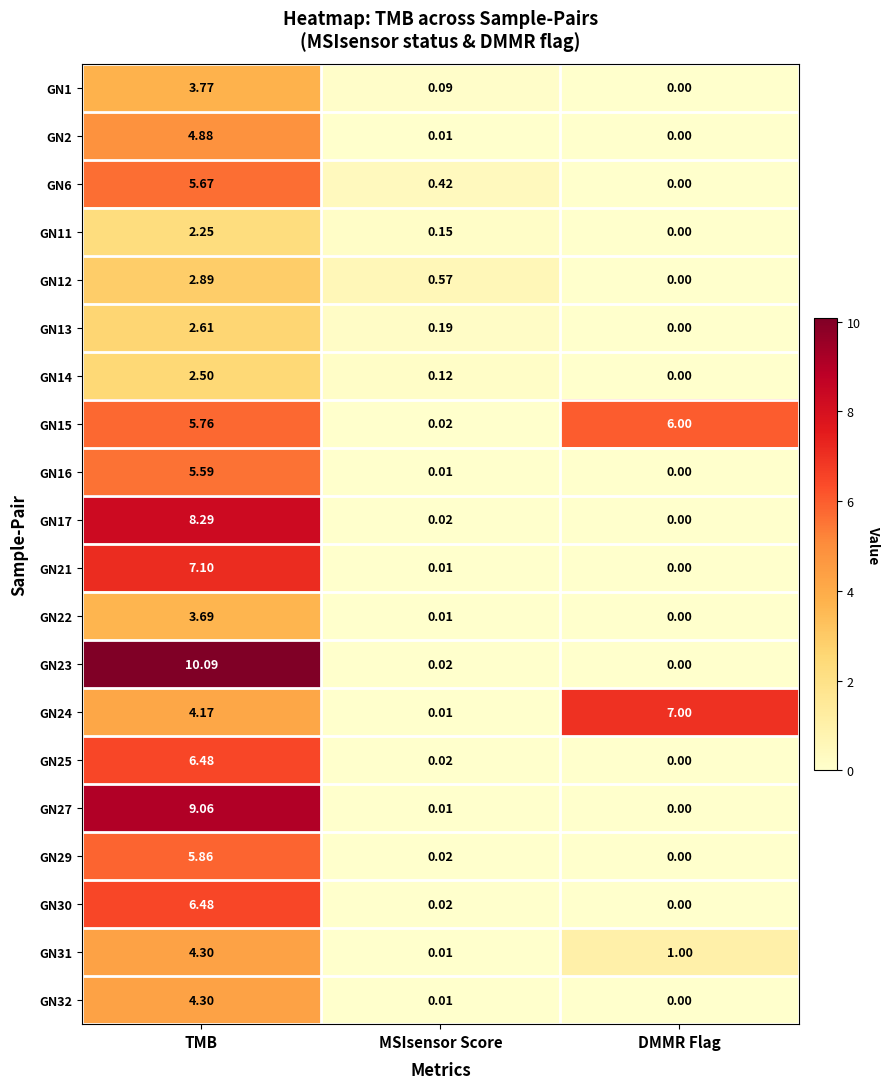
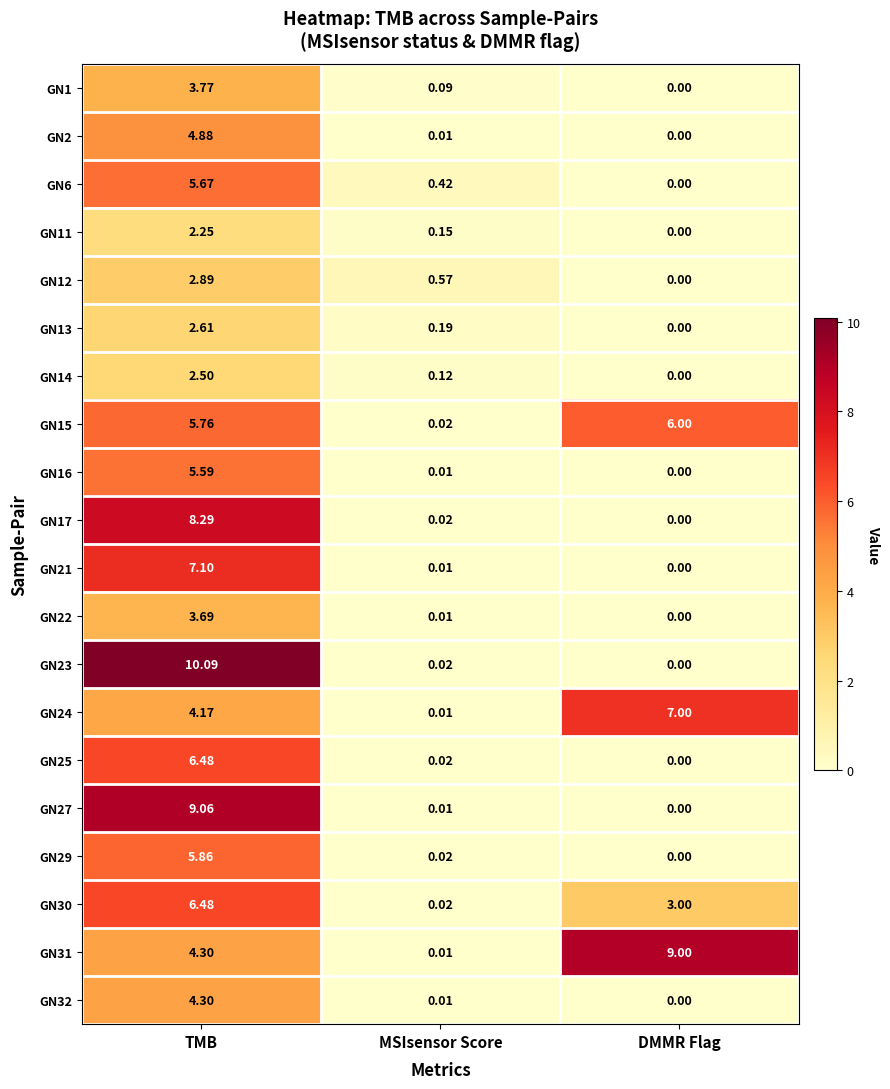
  {
    "GN1": {
      "TMB": 3.77,
      "MSIsensor Score": 0.09,
      "DMMR Flag": 0.00
    },
    "GN2": {
      "TMB": 4.88,
      "MSIsensor Score": 0.01,
      "DMMR Flag": 0.00
    },
    "GN6": {
      "TMB": 5.67,
      "MSIsensor Score": 0.42,
      "DMMR Flag": 0.00
    },
    "GN11": {
      "TMB": 2.25,
      "MSIsensor Score": 0.15,
      "DMMR Flag": 0.00
    },
    "GN12": {
      "TMB": 2.89,
      "MSIsensor Score": 0.57,
      "DMMR Flag": 0.00
    },
    "GN13": {
      "TMB": 2.61,
      "MSIsensor Score": 0.19,
      "DMMR Flag": 0.00
    },
    "GN14": {
      "TMB": 2.50,
      "MSIsensor Score": 0.12,
      "DMMR Flag": 0.00
    },
    "GN15": {
      "TMB": 5.76,
      "MSIsensor Score": 0.02,
      "DMMR Flag": 6.00
    },
    "GN16": {
      "TMB": 5.59,
      "MSIsensor Score": 0.01,
      "DMMR Flag": 0.00
    },
    "GN17": {
      "TMB": 8.29,
      "MSIsensor Score": 0.02,
      "DMMR Flag": 0.00
    },
    "GN21": {
      "TMB": 7.10,
      "MSIsensor Score": 0.01,
      "DMMR Flag": 0.00
    },
    "GN22": {
      "TMB": 3.69,
      "MSIsensor Score": 0.01,
      "DMMR Flag": 0.00
    },
    "GN23": {
      "TMB": 10.09,
      "MSIsensor Score": 0.02,
      "DMMR Flag": 0.00
    },
    "GN24": {
      "TMB": 4.17,
      "MSIsensor Score": 0.01,
      "DMMR Flag": 7.00
    },
    "GN25": {
      "TMB": 6.48,
      "MSIsensor Score": 0.02,
      "DMMR Flag": 0.00
    },
    "GN27": {
      "TMB": 9.06,
      "MSIsensor Score": 0.01,
      "DMMR Flag": 0.00
    },
    "GN29": {
      "TMB": 5.86,
      "MSIsensor Score": 0.02,
      "DMMR Flag": 0.00
    },
    "GN30": {
      "TMB": 6.48,
      "MSIsensor Score": 0.02,
-     "DMMR Flag": 0.00
+     "DMMR Flag": 3.00
    },
    "GN31": {
      "TMB": 4.30,
      "MSIsensor Score": 0.01,
-     "DMMR Flag": 1.00
+     "DMMR Flag": 9.00
    },
    "GN32": {
      "TMB": 4.30,
      "MSIsensor Score": 0.01,
      "DMMR Flag": 0.00
    }
  }
